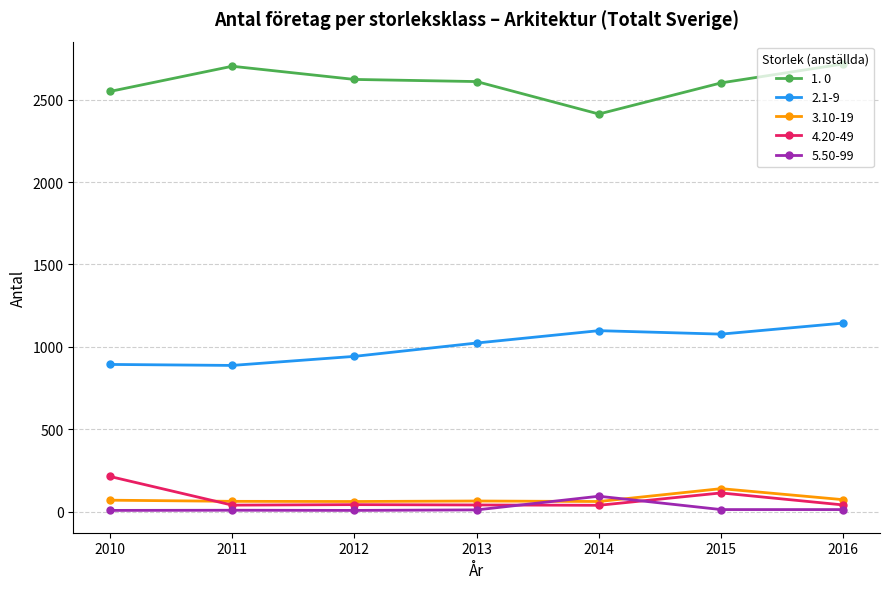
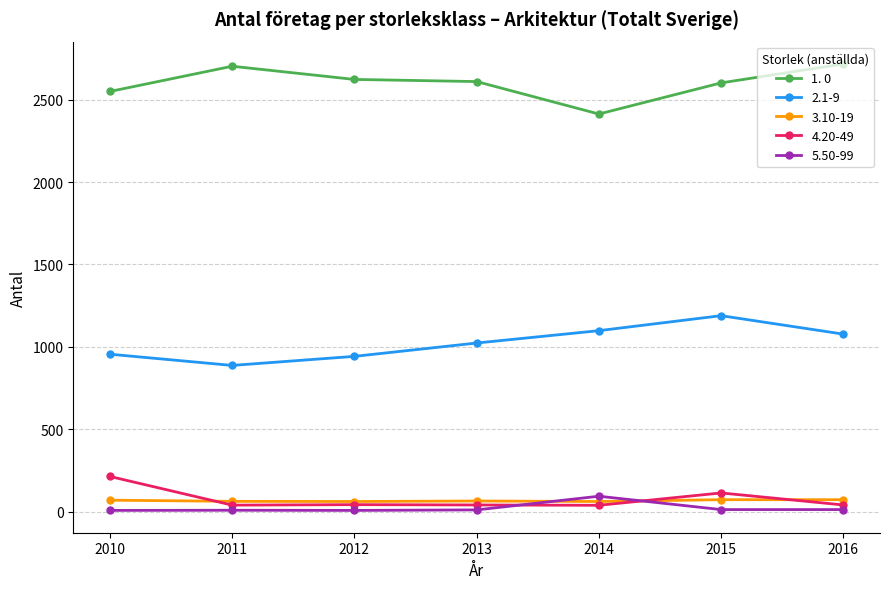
  {
    "1. 0": {
      "2010": 2550,
      "2011": 2700,
      "2012": 2620,
      "2013": 2610,
      "2014": 2410,
      "2015": 2600
    },
    "2.1-9": {
-     "2010": 890,
+     "2010": 960,
      "2011": 890,
      "2012": 940,
      "2013": 1020,
      "2014": 1100,
-     "2015": 1080,
-     "2016": 1140
+     "2015": 1190,
+     "2016": 1080
    },
    "3.10-19": {
      "2010": 70,
      "2011": 60,
      "2012": 60,
      "2013": 60,
      "2014": 60,
-     "2015": 140,
+     "2015": 70,
      "2016": 70
    },
    "4.20-49": {
      "2010": 210,
      "2011": 40,
      "2012": 40,
      "2013": 40,
      "2014": 40,
      "2015": 110,
      "2016": 40
    },
    "5.50-99": {
      "2010": 10,
      "2011": 10,
      "2012": 10,
      "2013": 10,
      "2014": 90,
      "2015": 10,
      "2016": 10
    }
  }
